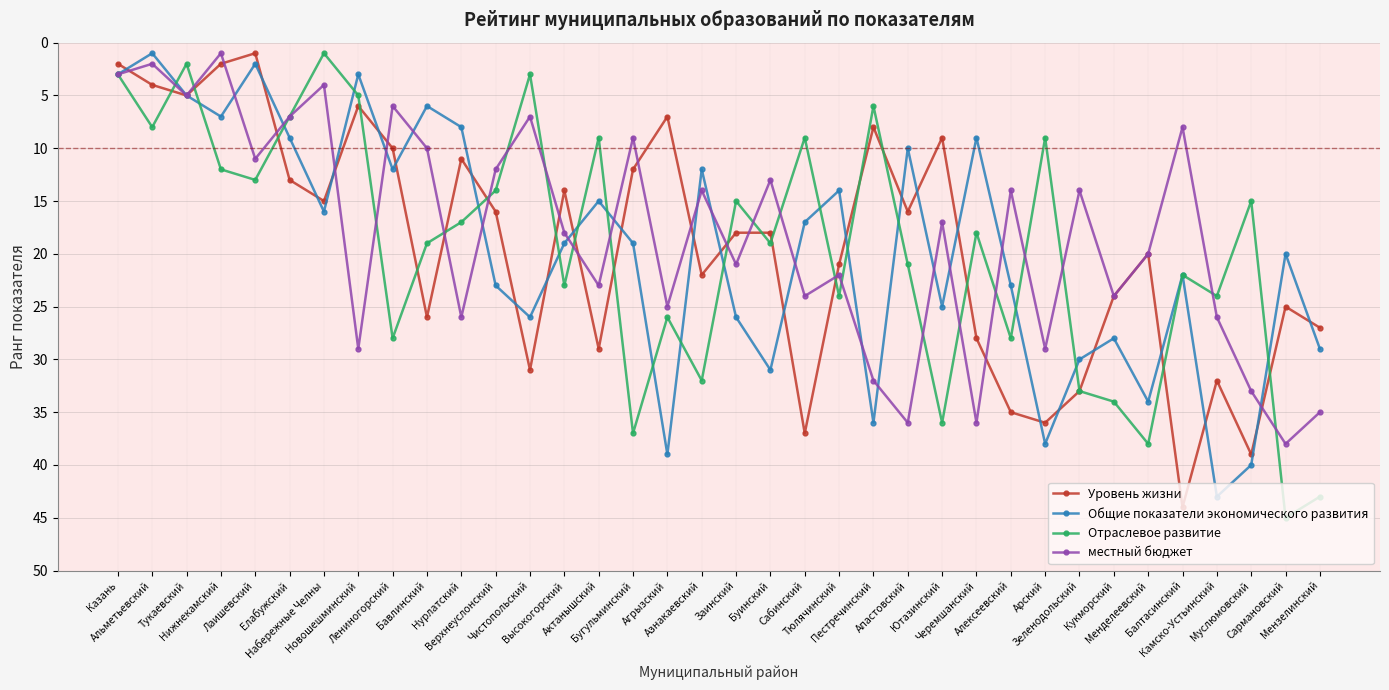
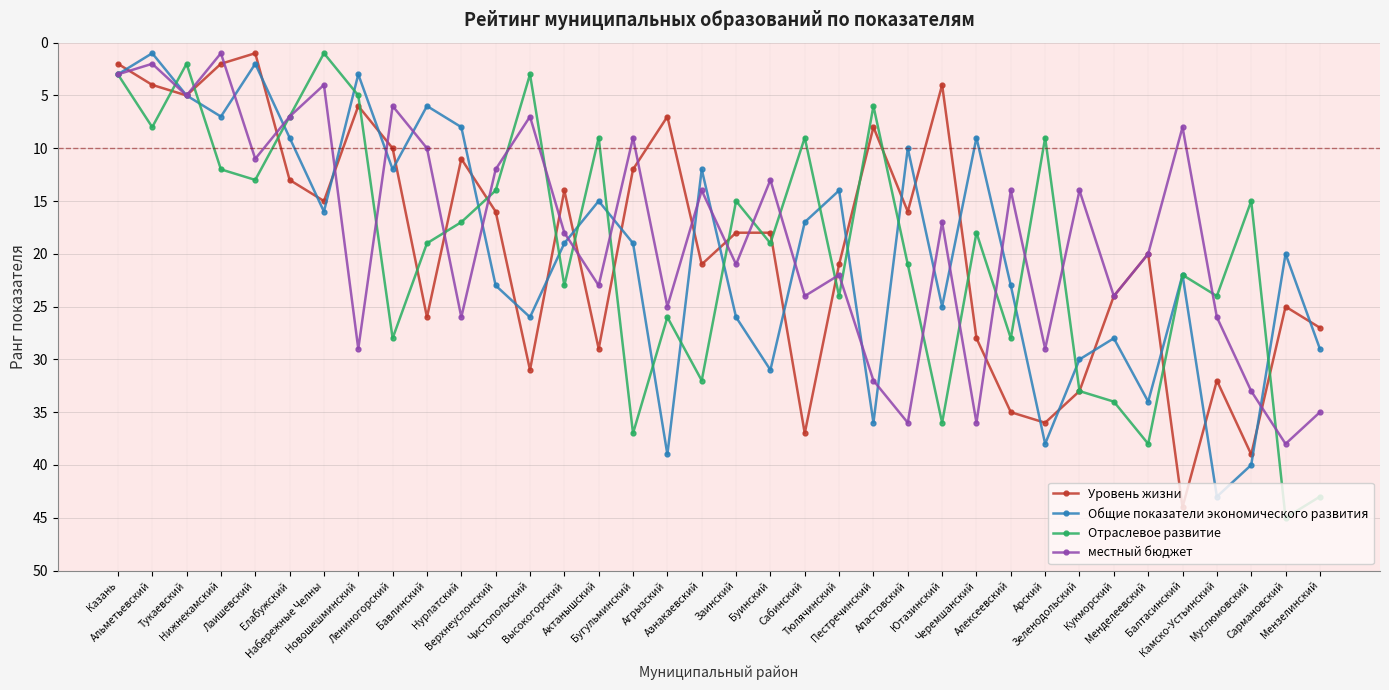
  {
    "Уровень жизни": {
      "Казань": 2,
      "Альметьевский": 4,
      "Нижнекамский": 2,
      "Лаишевский": 1,
      "Елабужский": 13,
      "Набережные Челны": 15,
      "Новошешминский": 6,
      "Лениногорский": 10,
      "Бавлинский": 26,
      "Нурлатский": 11,
      "Верхнеуслонский": 16,
      "Чистопольский": 31,
      "Высокогорский": 14,
      "Актанышский": 29,
      "Бугульминский": 12,
      "Агрызский": 7,
-     "Азнакаевский": 22,
+     "Азнакаевский": 21,
      "Заинский": 18,
      "Буинский": 18,
      "Сабинский": 37,
      "Тюлячинский": 21,
      "Пестречинский": 8,
      "Апастовский": 16,
-     "Ютазинский": 9,
+     "Ютазинский": 4,
      "Черемшанский": 28,
      "Алексеевский": 35,
      "Арский": 36,
      "Камско-Устьинский": 32,
      "Муслюмовский": 39,
      "Сармановский": 25,
      "Мензелинский": 27
    },
    "Общие показатели экономического развития": {
      "Альметьевский": 1,
      "Нижнекамский": 7,
      "Лаишевский": 2,
      "Елабужский": 9,
      "Набережные Челны": 16,
      "Новошешминский": 3,
      "Лениногорский": 12,
      "Бавлинский": 6,
      "Нурлатский": 8,
      "Верхнеуслонский": 23,
      "Чистопольский": 26,
      "Высокогорский": 19,
      "Актанышский": 15,
      "Бугульминский": 19,
      "Агрызский": 39,
      "Азнакаевский": 12,
      "Заинский": 26,
      "Буинский": 31,
      "Сабинский": 17,
      "Тюлячинский": 14,
      "Пестречинский": 36,
      "Апастовский": 10,
      "Ютазинский": 25,
      "Черемшанский": 9,
      "Алексеевский": 23,
      "Арский": 38,
      "Зеленодольский": 30,
      "Кукморский": 28,
      "Менделеевский": 34,
      "Муслюмовский": 40,
      "Сармановский": 20,
      "Мензелинский": 29
    },
    "Отраслевое развитие": {
      "Альметьевский": 8,
      "Тукаевский": 2,
      "Нижнекамский": 12,
      "Лаишевский": 13,
      "Набережные Челны": 1,
      "Новошешминский": 5,
      "Лениногорский": 28,
      "Бавлинский": 19,
      "Нурлатский": 17,
      "Верхнеуслонский": 14,
      "Чистопольский": 3,
      "Высокогорский": 23,
      "Актанышский": 9,
      "Бугульминский": 37,
      "Агрызский": 26,
      "Азнакаевский": 32,
      "Заинский": 15,
      "Буинский": 19,
      "Сабинский": 9,
      "Тюлячинский": 24,
      "Пестречинский": 6,
      "Апастовский": 21,
      "Ютазинский": 36,
      "Черемшанский": 18,
      "Алексеевский": 28,
      "Арский": 9,
      "Кукморский": 34,
      "Менделеевский": 38,
      "Камско-Устьинский": 24,
      "Муслюмовский": 15
    },
    "местный бюджет": {
      "Альметьевский": 2,
      "Нижнекамский": 1,
      "Лаишевский": 11,
      "Набережные Челны": 4,
      "Новошешминский": 29,
      "Лениногорский": 6,
      "Бавлинский": 10,
      "Нурлатский": 26,
      "Верхнеуслонский": 12,
      "Чистопольский": 7,
      "Высокогорский": 18,
      "Актанышский": 23,
      "Бугульминский": 9,
      "Агрызский": 25,
      "Азнакаевский": 14,
      "Заинский": 21,
      "Буинский": 13,
      "Сабинский": 24,
      "Тюлячинский": 22,
      "Пестречинский": 32,
      "Апастовский": 36,
      "Ютазинский": 17,
      "Черемшанский": 36,
      "Алексеевский": 14,
      "Арский": 29,
      "Зеленодольский": 14,
      "Балтасинский": 8,
      "Камско-Устьинский": 26,
      "Муслюмовский": 33,
      "Сармановский": 38,
      "Мензелинский": 35
    }
  }
